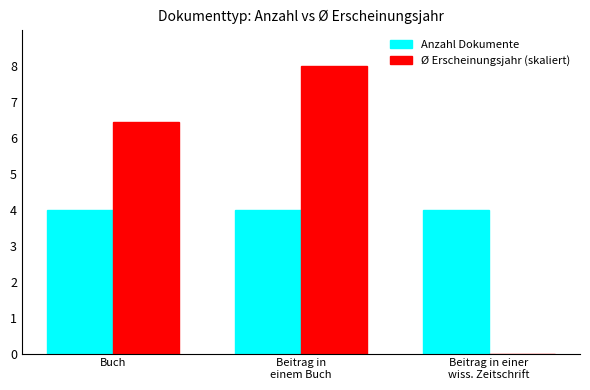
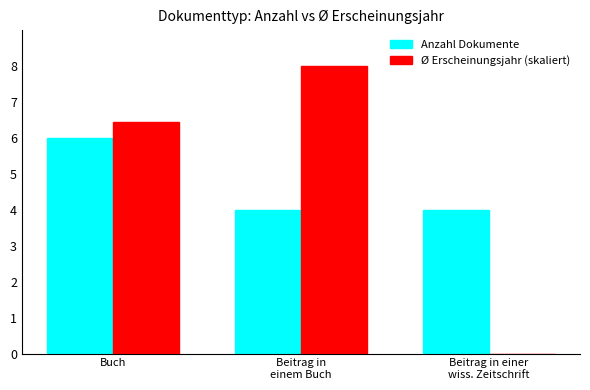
  {
    "Anzahl Dokumente": {
-     "Buch": 4,
+     "Buch": 6,
      "Beitrag in einem Buch": 4,
      "Beitrag in einer wiss. Zeitschrift": 4
    },
    "Ø Erscheinungsjahr (skaliert)": {
      "Buch": 6.4,
      "Beitrag in einem Buch": 8,
      "Beitrag in einer wiss. Zeitschrift": 0
    }
  }
